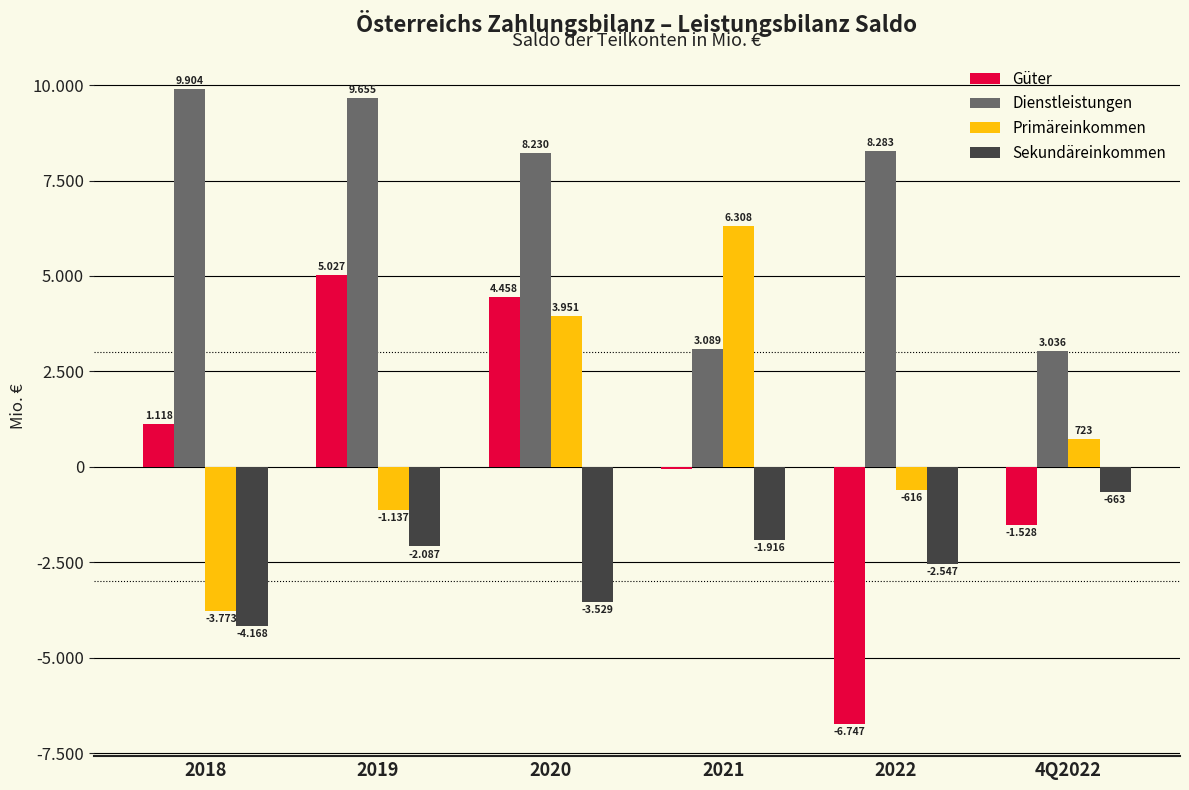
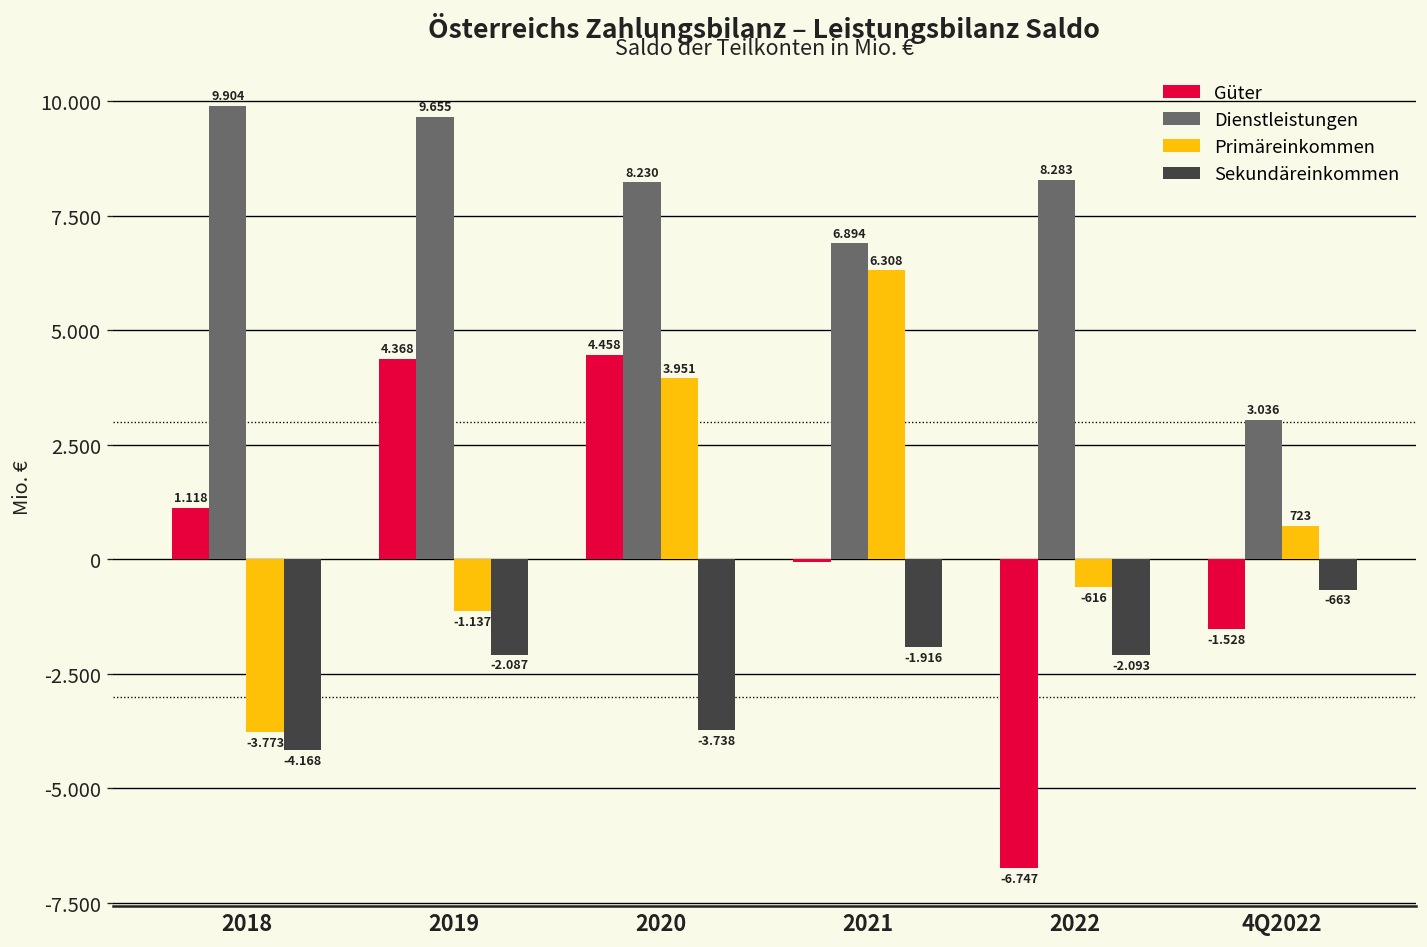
  {
    "Güter": {
-     "2019": 5.027
+     "2019": 4.368
    },
    "Dienstleistungen": {
-     "2021": 3.089
+     "2021": 6.894
    },
    "Primäreinkommen": {
      "2022": -616,
      "4Q2022": 723
    },
    "Sekundäreinkommen": {
-     "2020": -3.529,
-     "2022": -2.547,
+     "2020": -3.738,
+     "2022": -2.093,
      "4Q2022": -663
    }
  }
